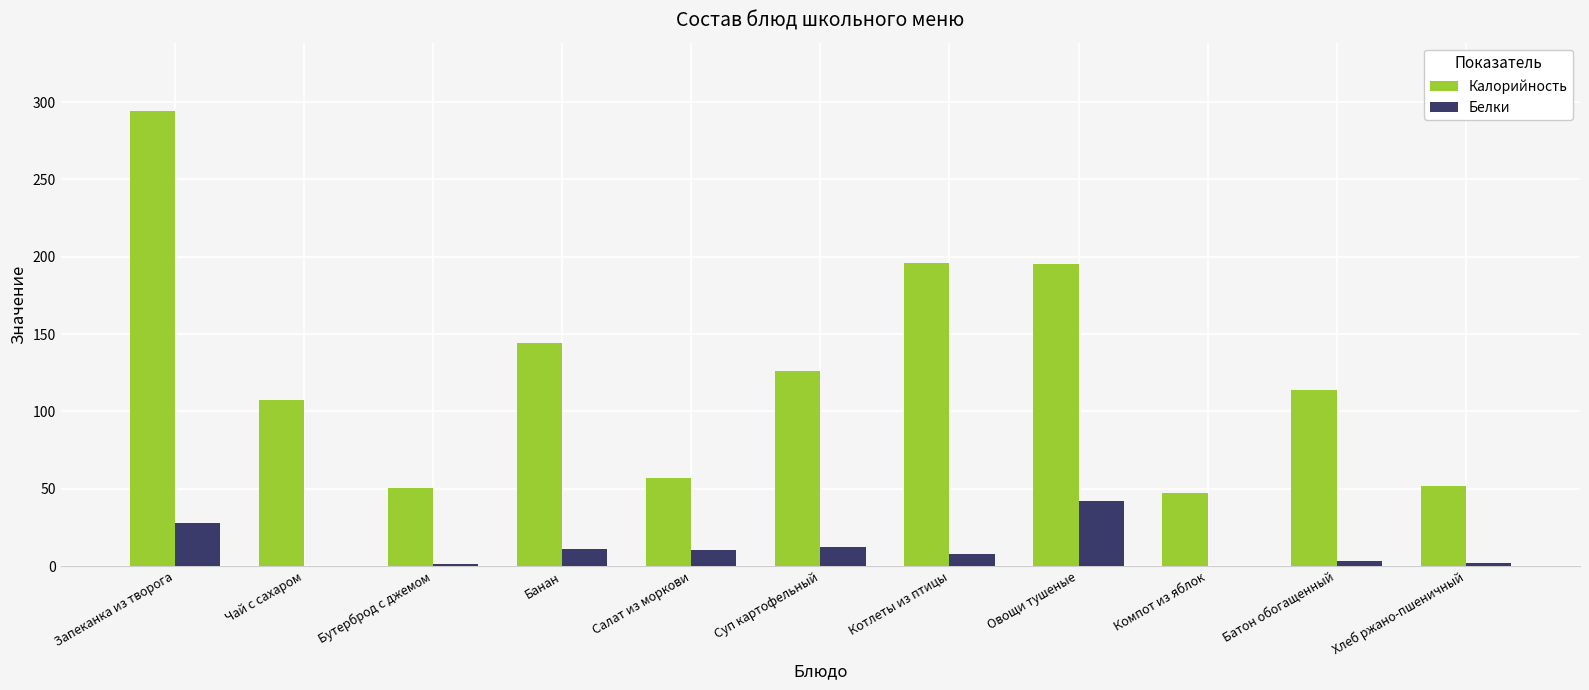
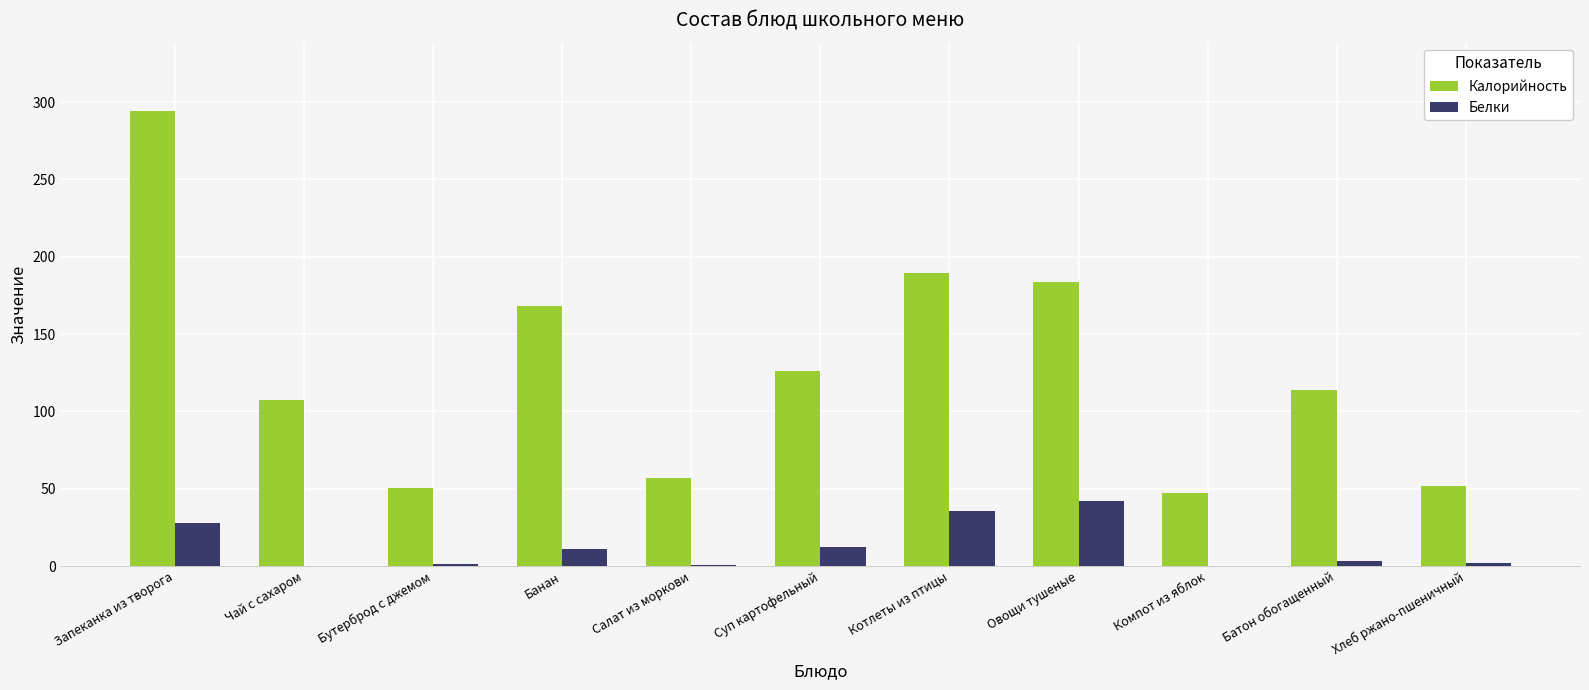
  {
    "Калорийность": {
      "Запеканка из творога": 294,
      "Чай с сахаром": 108,
      "Бутерброд с джемом": 51,
-     "Банан": 144,
+     "Банан": 168,
      "Салат из моркови": 57,
      "Суп картофельный": 126,
-     "Котлеты из птицы": 196,
-     "Овощи тушеные": 196,
+     "Котлеты из птицы": 190,
+     "Овощи тушеные": 183,
      "Компот из яблок": 47,
      "Батон обогащенный": 114,
      "Хлеб ржано-пшеничный": 52
    },
    "Белки": {
      "Запеканка из творога": 28,
      "Чай с сахаром": 0,
      "Банан": 11,
-     "Салат из моркови": 10,
+     "Салат из моркови": 1,
      "Суп картофельный": 13,
-     "Котлеты из птицы": 8,
+     "Котлеты из птицы": 35,
      "Овощи тушеные": 42,
      "Компот из яблок": 0,
      "Батон обогащенный": 3,
      "Хлеб ржано-пшеничный": 2
    }
  }
